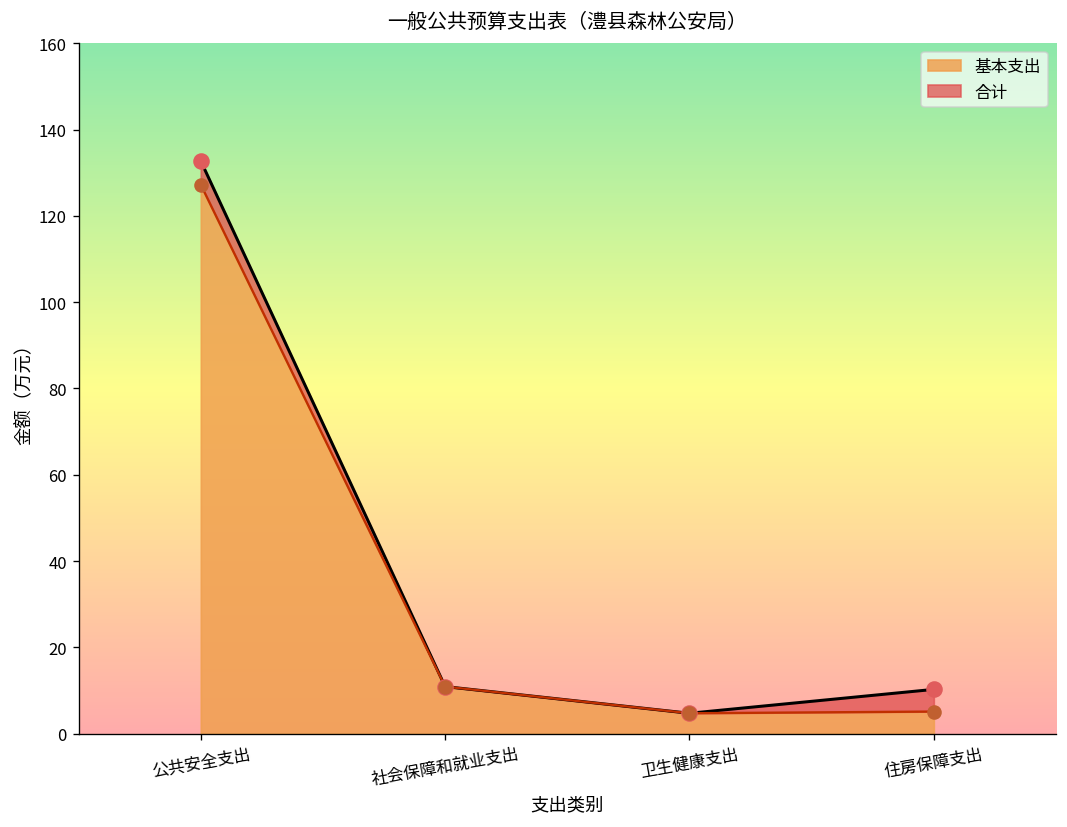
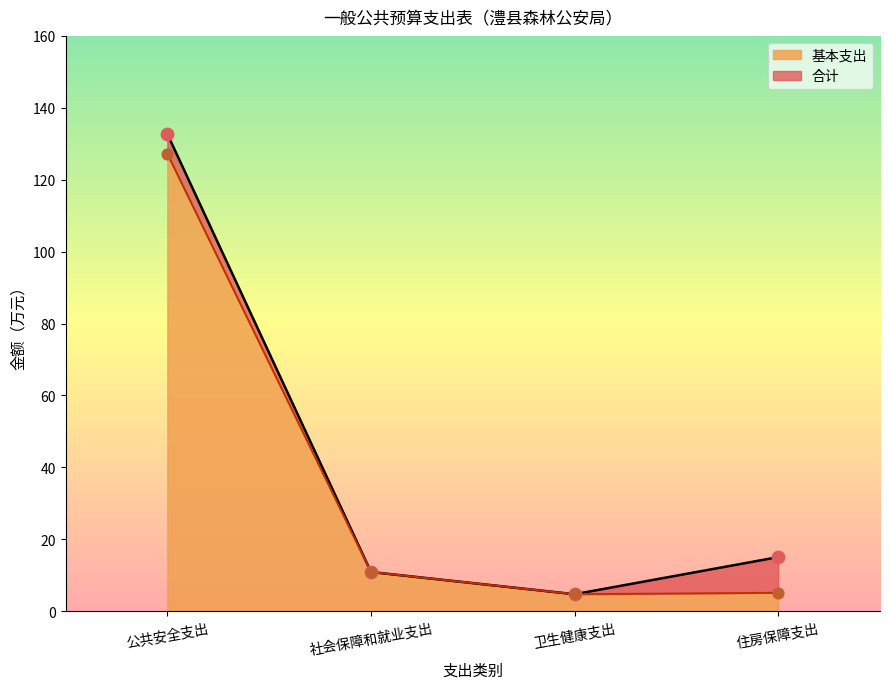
  {
    "合计": {
      "公共安全支出": 133,
-     "住房保障支出": 10
+     "住房保障支出": 15
    },
    "基本支出": {
      "公共安全支出": 127,
      "住房保障支出": 5
    }
  }
